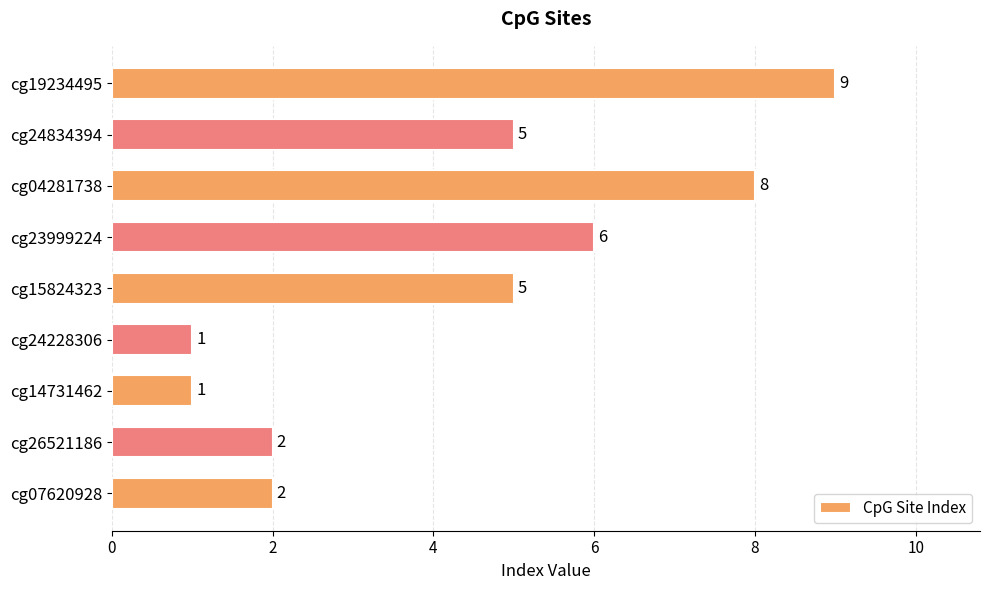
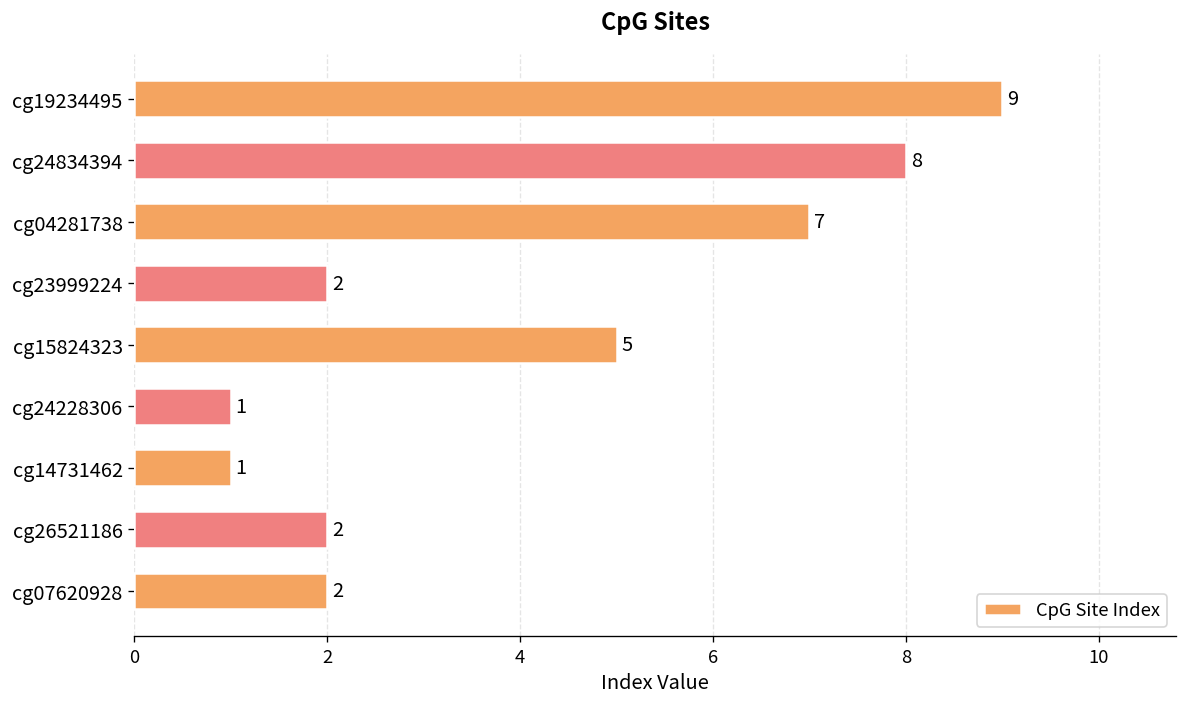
  {
    "cg19234495": 9,
-   "cg24834394": 5,
-   "cg04281738": 8,
-   "cg23999224": 6,
+   "cg24834394": 8,
+   "cg04281738": 7,
+   "cg23999224": 2,
    "cg15824323": 5,
    "cg24228306": 1,
    "cg14731462": 1,
    "cg26521186": 2,
    "cg07620928": 2
  }
